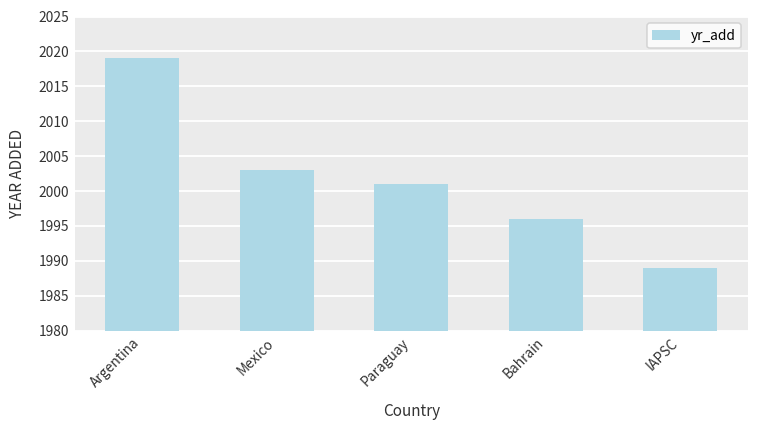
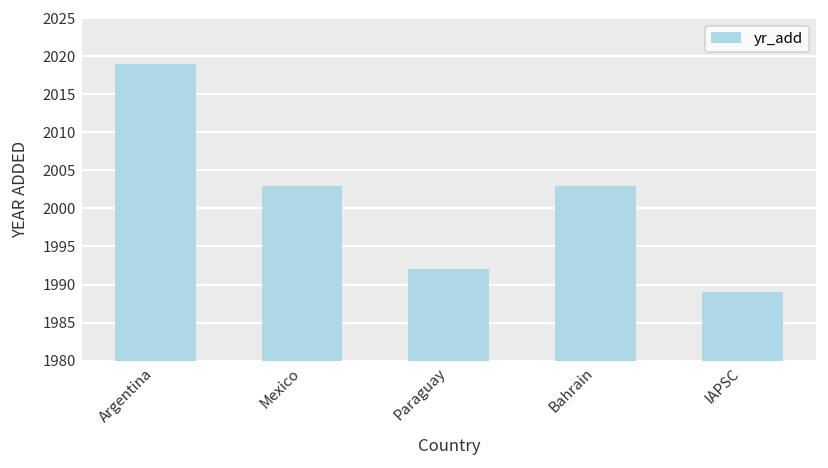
  {
    "Argentina": 2019,
    "Mexico": 2003,
-   "Paraguay": 2001,
-   "Bahrain": 1996,
+   "Paraguay": 1992,
+   "Bahrain": 2003,
    "IAPSC": 1989
  }
